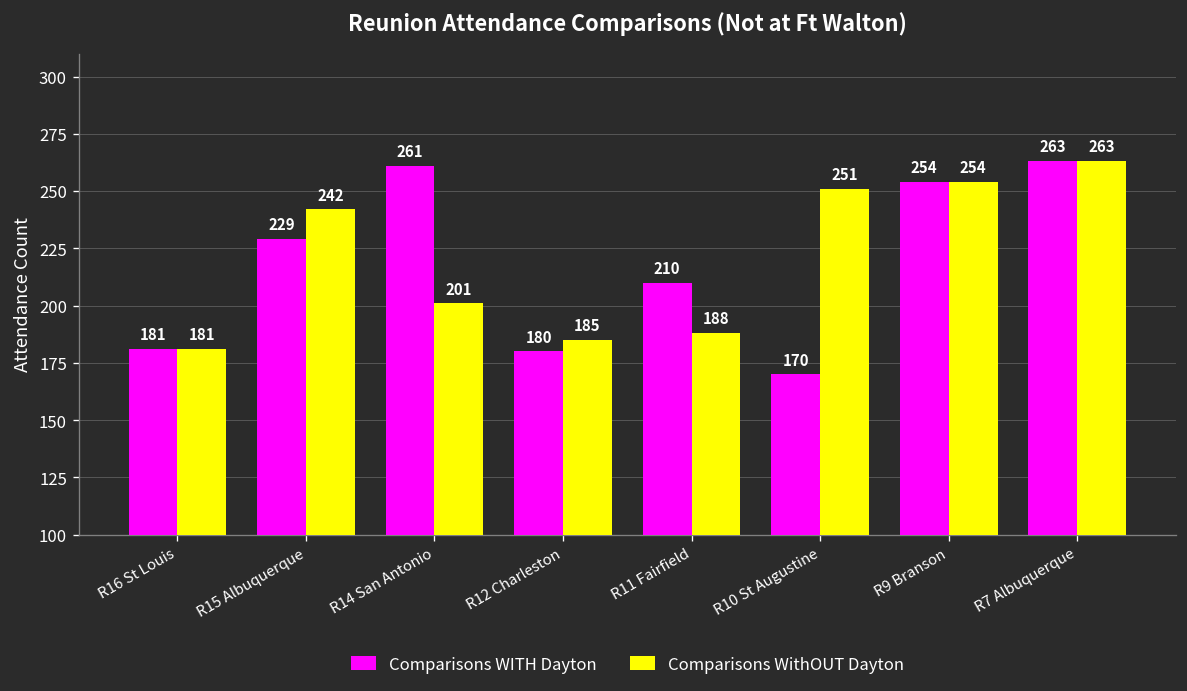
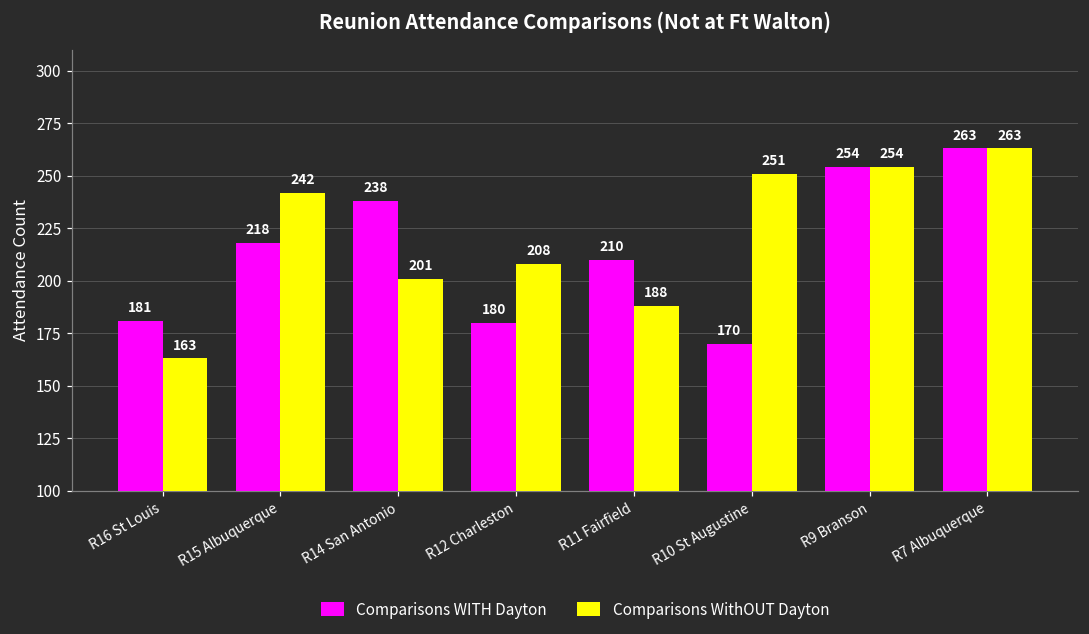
  {
    "Comparisons WITH Dayton": {
      "R16 St Louis": 181,
-     "R15 Albuquerque": 229,
-     "R14 San Antonio": 261,
+     "R15 Albuquerque": 218,
+     "R14 San Antonio": 238,
      "R12 Charleston": 180,
      "R11 Fairfield": 210,
      "R10 St Augustine": 170,
      "R9 Branson": 254,
      "R7 Albuquerque": 263
    },
    "Comparisons WithOUT Dayton": {
-     "R16 St Louis": 181,
+     "R16 St Louis": 163,
      "R15 Albuquerque": 242,
      "R14 San Antonio": 201,
-     "R12 Charleston": 185,
+     "R12 Charleston": 208,
      "R11 Fairfield": 188,
      "R10 St Augustine": 251,
      "R9 Branson": 254,
      "R7 Albuquerque": 263
    }
  }
